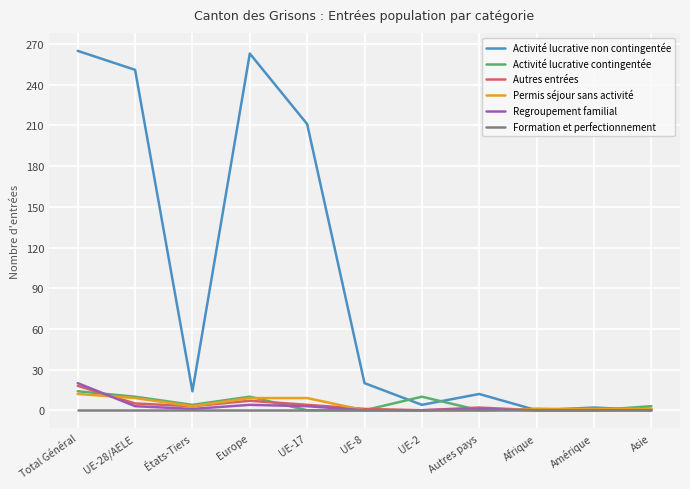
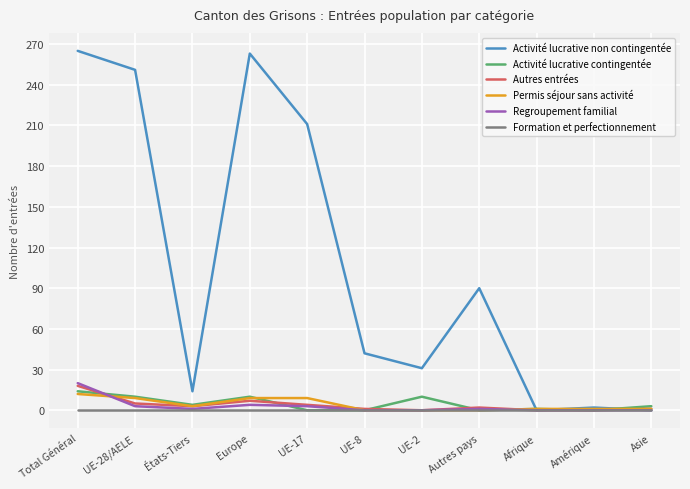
  {
    "Activité lucrative non contingentée": {
      "Total Général": 265,
      "UE-28/AELE": 251,
      "États-Tiers": 14,
      "Europe": 263,
      "UE-17": 211,
-     "UE-8": 20,
-     "UE-2": 4,
-     "Autres pays": 12
+     "UE-8": 42,
+     "UE-2": 31,
+     "Autres pays": 90
    },
    "Activité lucrative contingentée": {
      "Total Général": 14,
      "UE-2": 10,
      "Asie": 3
    },
    "Autres entrées": {
      "Total Général": 18,
      "UE-28/AELE": 5,
      "Europe": 7
    },
    "Permis séjour sans activité": {
      "Total Général": 12,
      "UE-17": 9
    },
    "Regroupement familial": {
      "Total Général": 20,
      "UE-28/AELE": 3,
      "Europe": 4
    },
    "Formation et perfectionnement": {
      "Total Général": 0,
      "UE-28/AELE": 0,
      "Europe": 0
    }
  }
